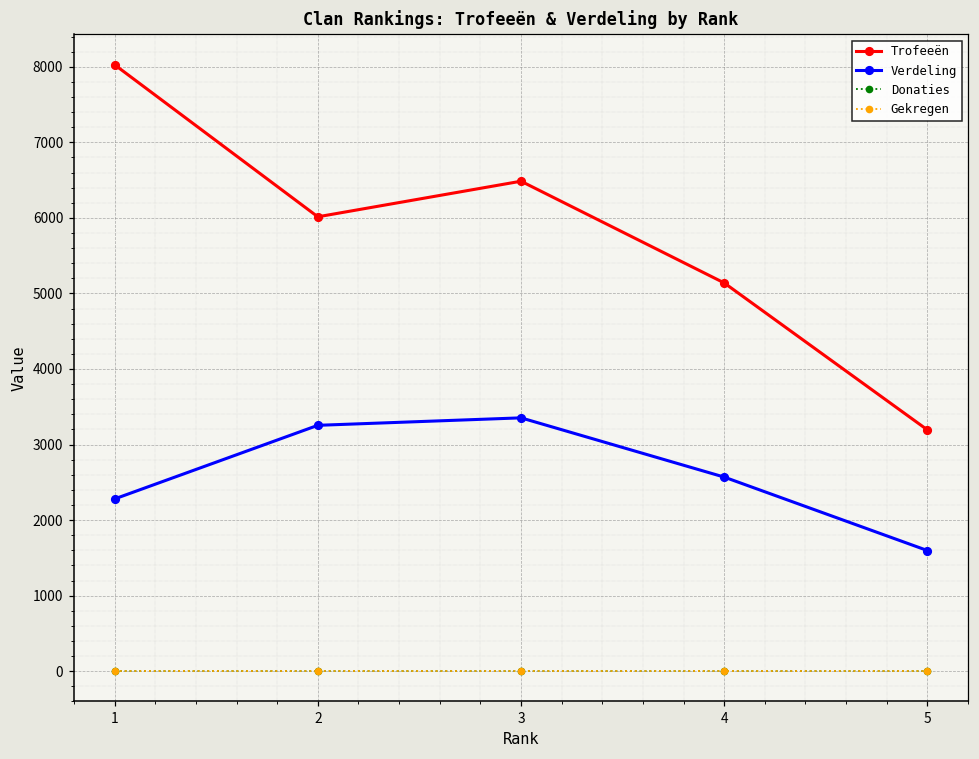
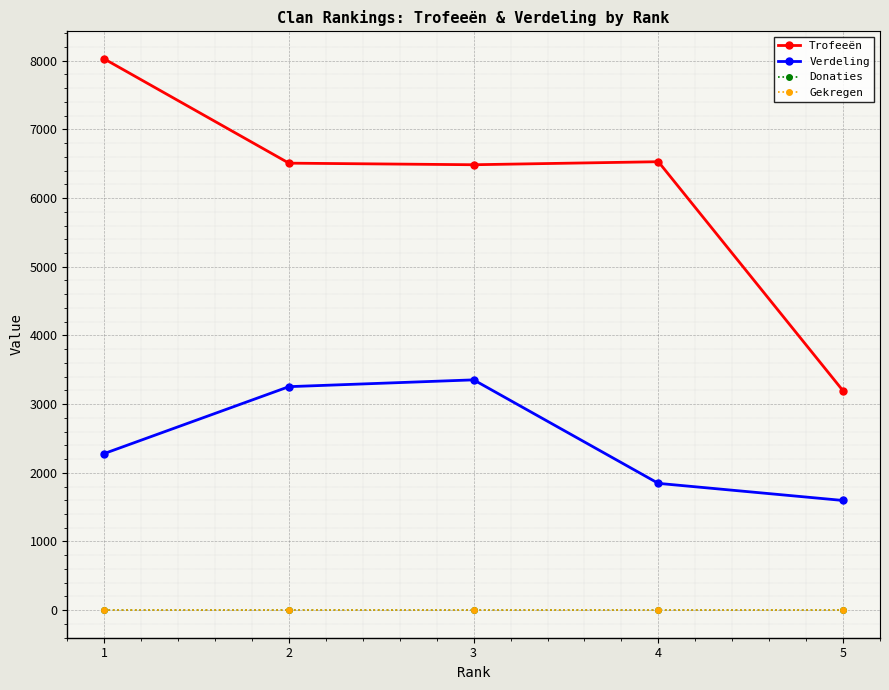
  {
    "Trofeeën": {
      "1": 8000,
-     "2": 6000,
+     "2": 6500,
      "3": 6500,
-     "4": 5100,
+     "4": 6500,
      "5": 3200
    },
    "Verdeling": {
      "1": 2300,
      "2": 3300,
      "3": 3400,
-     "4": 2600,
+     "4": 1800,
      "5": 1600
    },
    "Gekregen": {
      "1": 0,
      "2": 0,
      "3": 0,
      "4": 0,
      "5": 0
    }
  }
